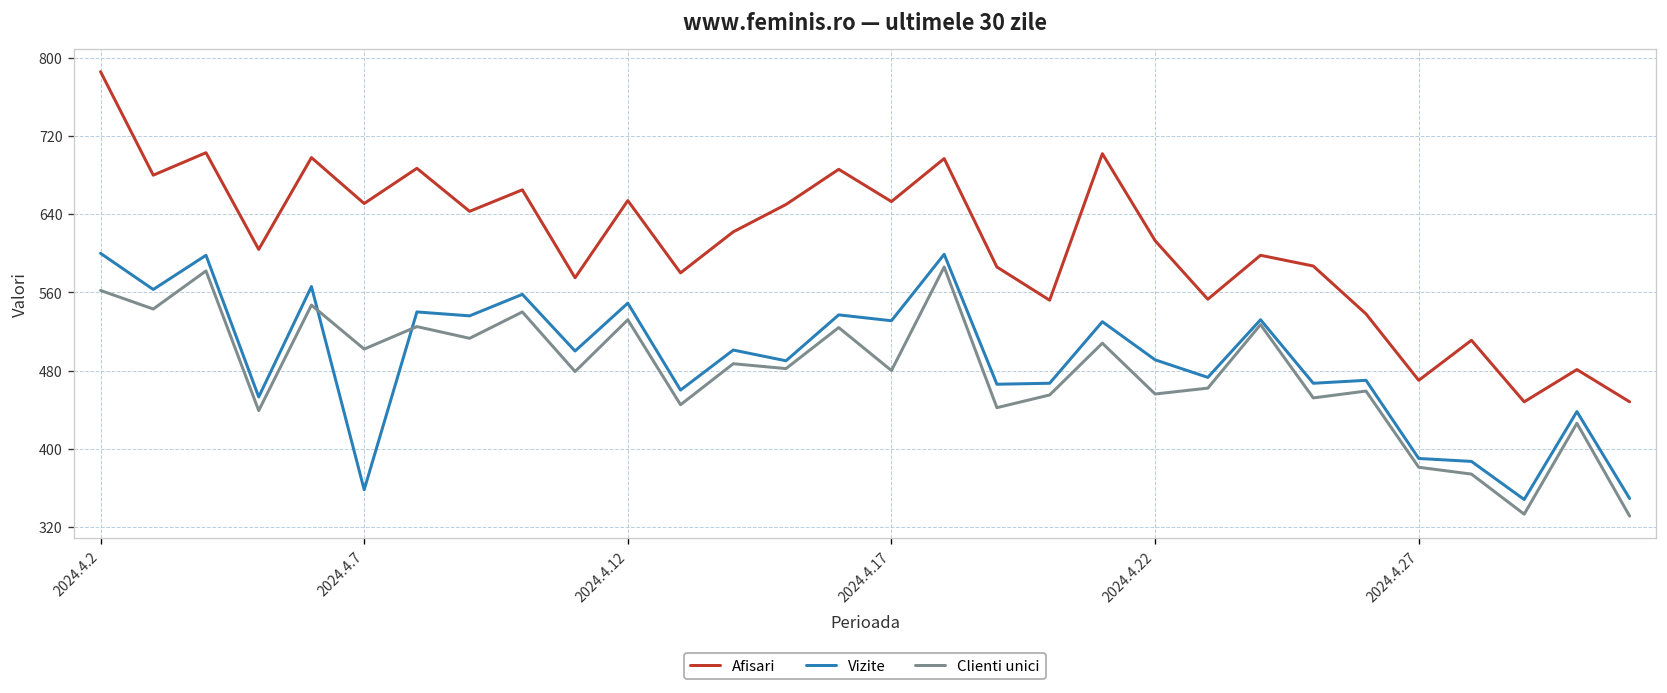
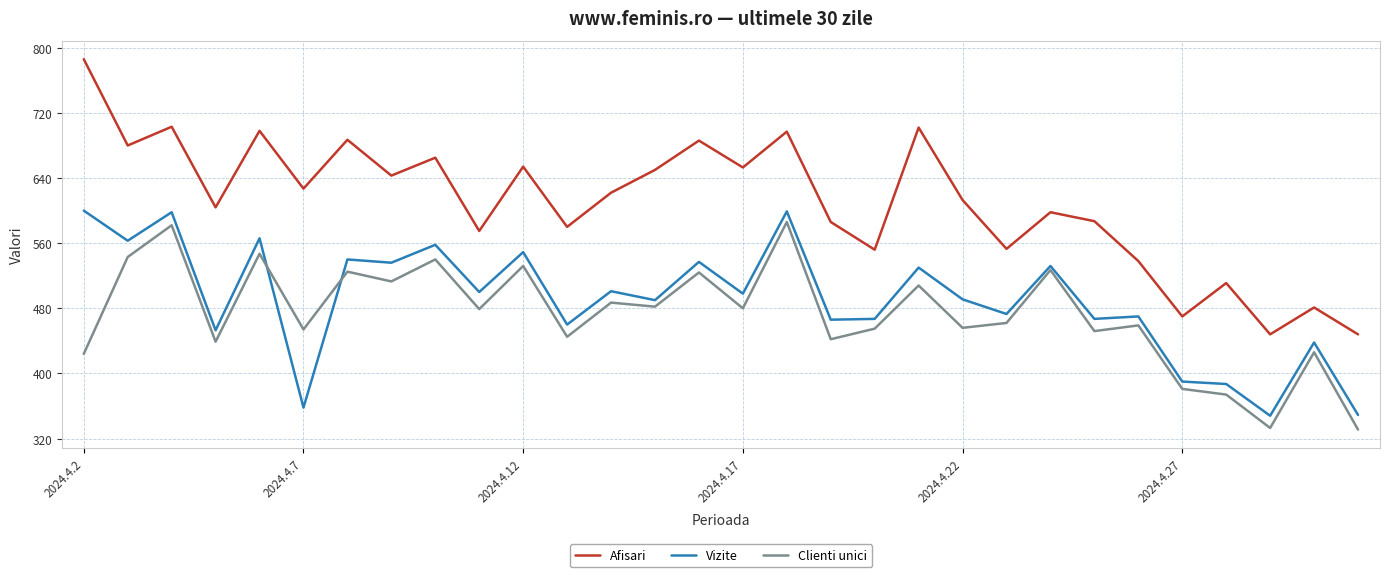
  {
    "Afisari": {
      "2024.4.2": 790,
-     "2024.4.7": 650,
+     "2024.4.7": 630,
      "2024.4.12": 650,
      "2024.4.17": 650,
      "2024.4.22": 610,
      "2024.4.27": 470
    },
    "Vizite": {
      "2024.4.2": 600,
      "2024.4.7": 360,
      "2024.4.12": 550,
-     "2024.4.17": 530,
+     "2024.4.17": 500,
      "2024.4.22": 490,
      "2024.4.27": 390
    },
    "Clienti unici": {
-     "2024.4.2": 560,
-     "2024.4.7": 500,
+     "2024.4.2": 420,
+     "2024.4.7": 450,
      "2024.4.12": 530,
      "2024.4.17": 480,
      "2024.4.22": 460,
      "2024.4.27": 380
    }
  }
